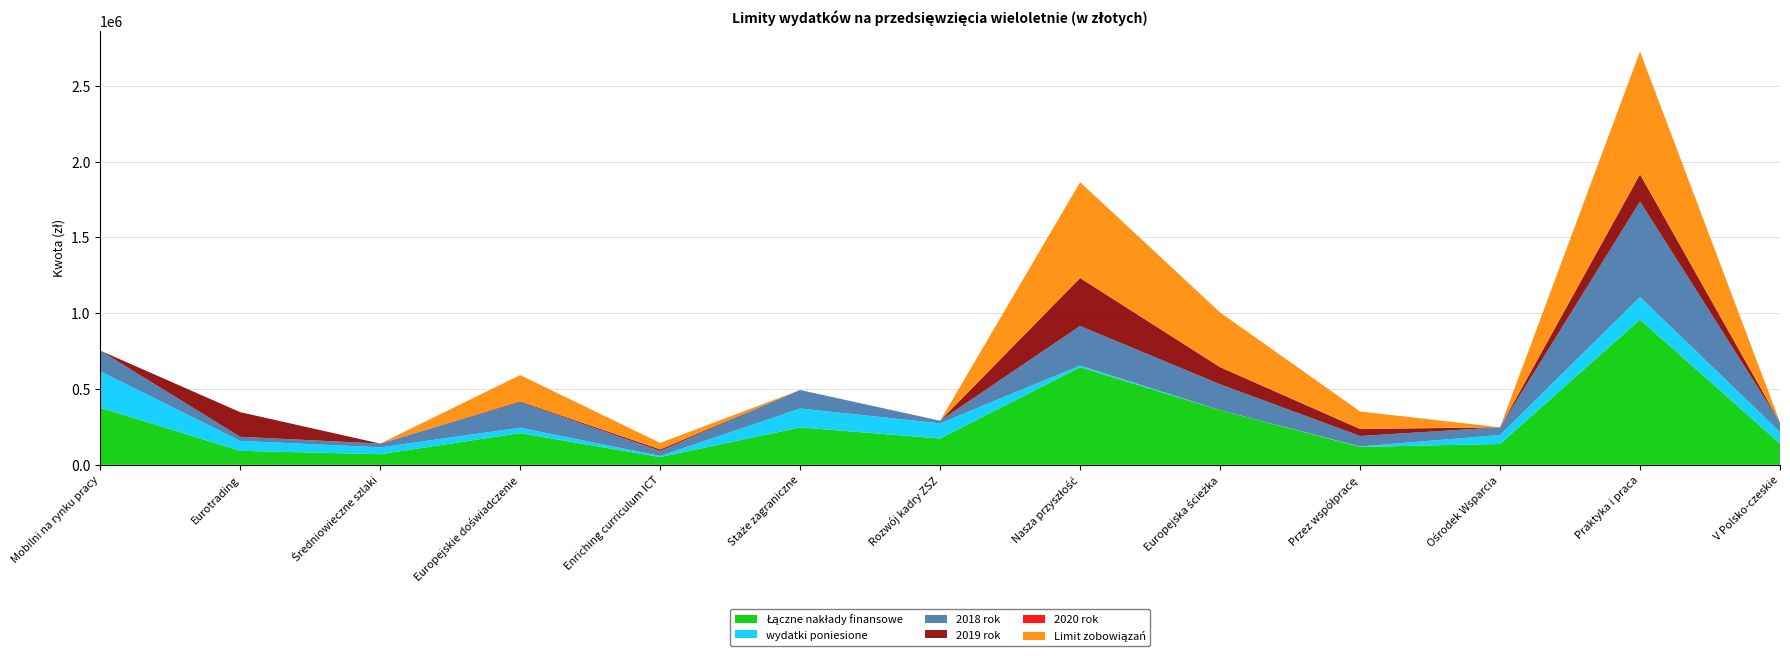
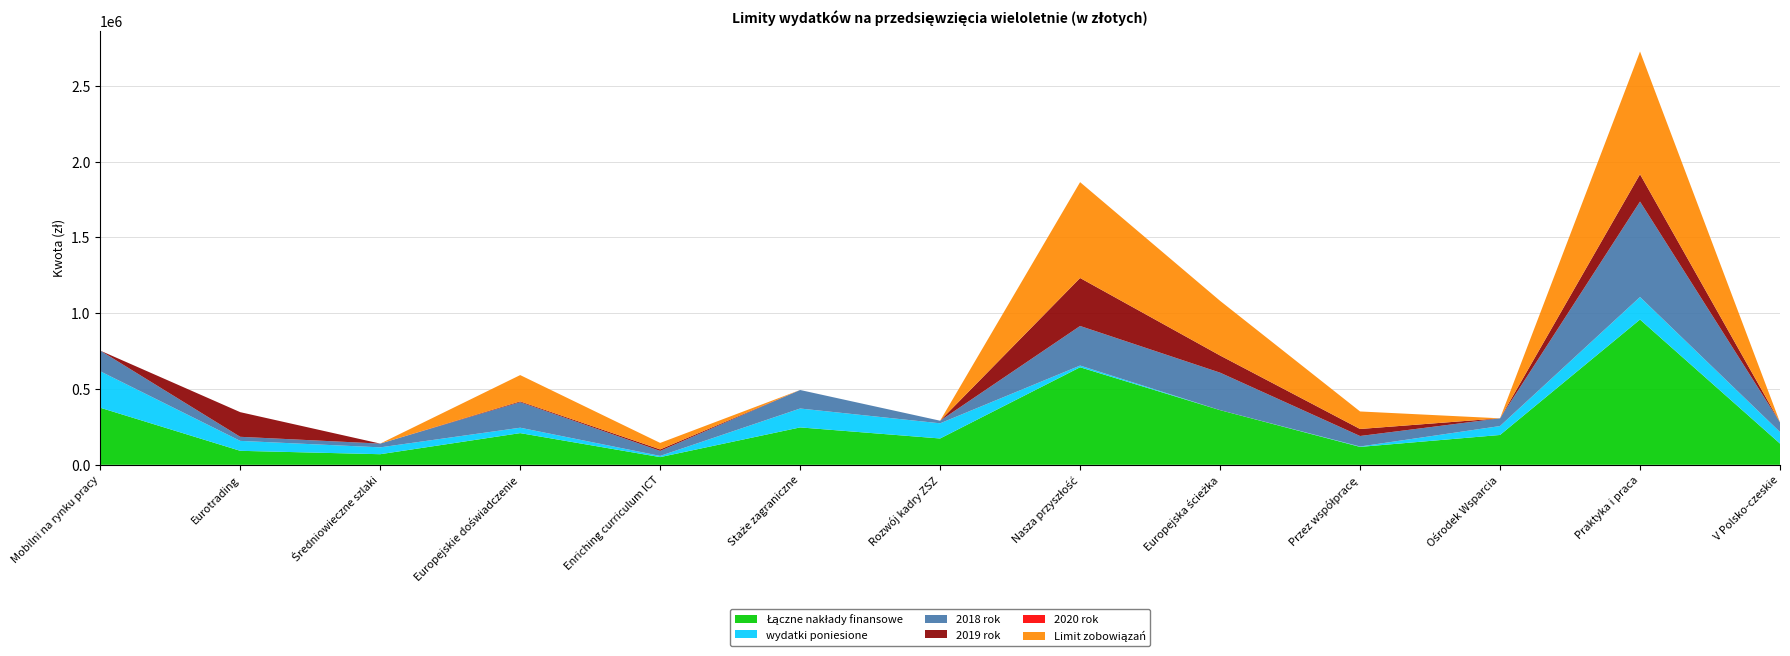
  {
    "Łączne nakłady finansowe": {
      "Mobilni na rynku pracy": 380000,
      "Eurotrading": 90000,
      "Średniowieczne szlaki": 70000,
      "Europejskie doświadczenie": 210000,
      "Staże zagraniczne": 250000,
      "Rozwój kadry ZSZ": 170000,
-     "Ośrodek Wsparcia": 140000,
+     "Ośrodek Wsparcia": 200000,
      "Praktyka i praca": 960000,
      "V Polsko-czeskie": 140000
    },
    "wydatki poniesione": {
      "Mobilni na rynku pracy": 240000,
      "Eurotrading": 70000,
      "Średniowieczne szlaki": 50000,
      "Europejskie doświadczenie": 40000,
      "Staże zagraniczne": 120000,
      "Rozwój kadry ZSZ": 100000,
      "Ośrodek Wsparcia": 60000,
      "Praktyka i praca": 150000,
      "V Polsko-czeskie": 80000
    },
    "2018 rok": {
      "Eurotrading": 30000,
      "Nasza przyszłość": 260000,
-     "Europejska ścieżka": 170000,
+     "Europejska ścieżka": 250000,
      "Przez współpracę": 70000,
      "Praktyka i praca": 630000
    },
    "Limit zobowiązań": {
      "Europejskie doświadczenie": 170000,
      "Enriching curriculum ICT": 40000,
      "Nasza przyszłość": 630000,
      "Europejska ścieżka": 360000,
      "Przez współpracę": 120000,
      "Praktyka i praca": 810000
    }
  }
